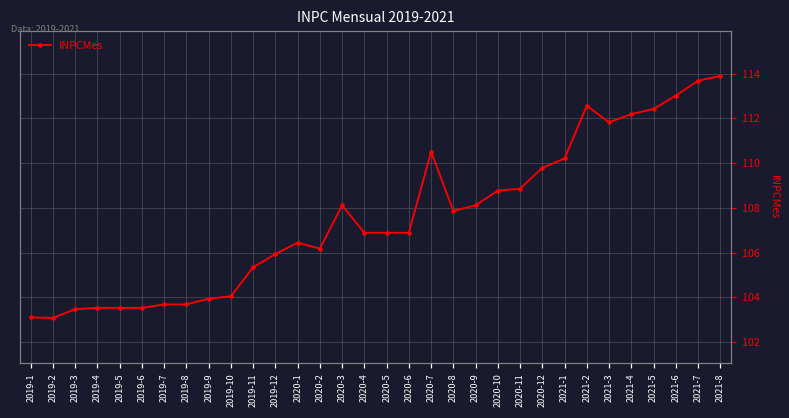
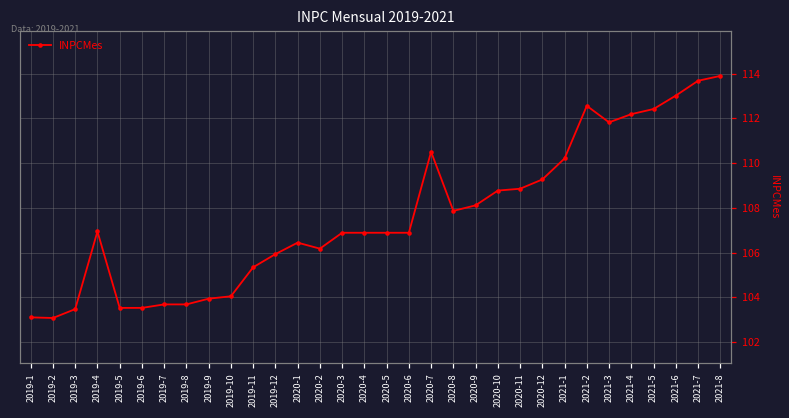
  {
    "2019-1": 103.1,
    "2019-2": 103.1,
    "2019-3": 103.5,
-   "2019-4": 103.5,
+   "2019-4": 106.9,
    "2019-5": 103.5,
    "2019-6": 103.5,
    "2019-7": 103.7,
    "2019-8": 103.7,
    "2019-9": 103.9,
    "2019-10": 104.1,
    "2019-11": 105.3,
    "2019-12": 105.9,
    "2020-1": 106.4,
    "2020-2": 106.2,
-   "2020-3": 108.1,
+   "2020-3": 106.9,
    "2020-4": 106.9,
    "2020-5": 106.9,
    "2020-6": 106.9,
    "2020-7": 110.5,
    "2020-8": 107.9,
    "2020-9": 108.1,
    "2020-10": 108.8,
    "2020-11": 108.9,
-   "2020-12": 109.8,
+   "2020-12": 109.3,
    "2021-1": 110.2,
    "2021-2": 112.6,
    "2021-3": 111.8,
    "2021-4": 112.2,
    "2021-5": 112.4,
    "2021-6": 113.0,
    "2021-7": 113.7,
    "2021-8": 113.9
  }
